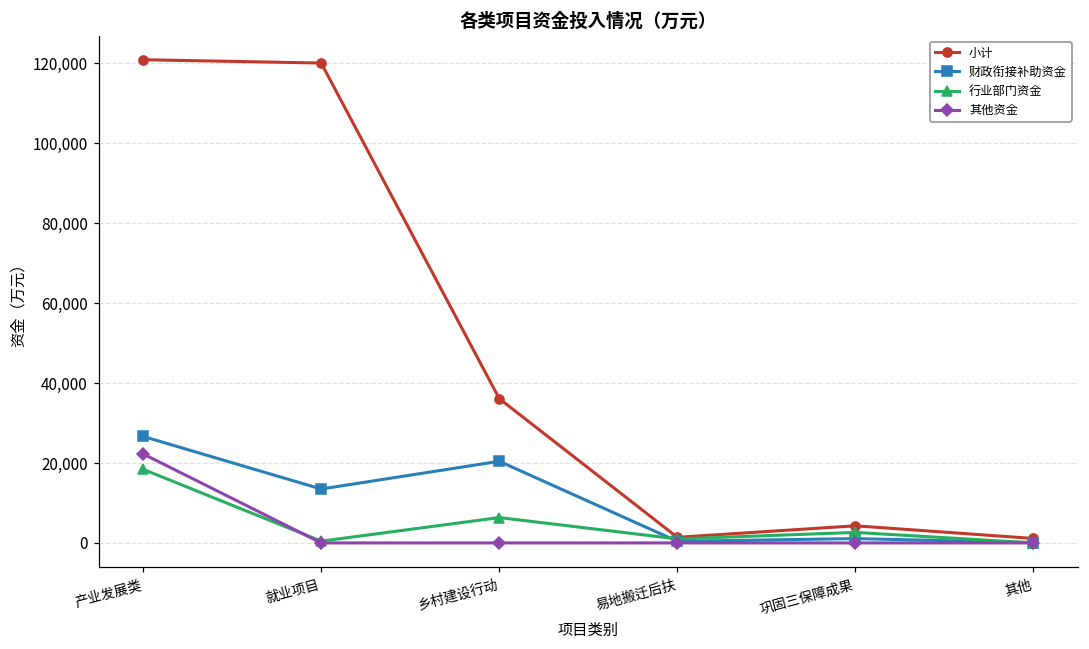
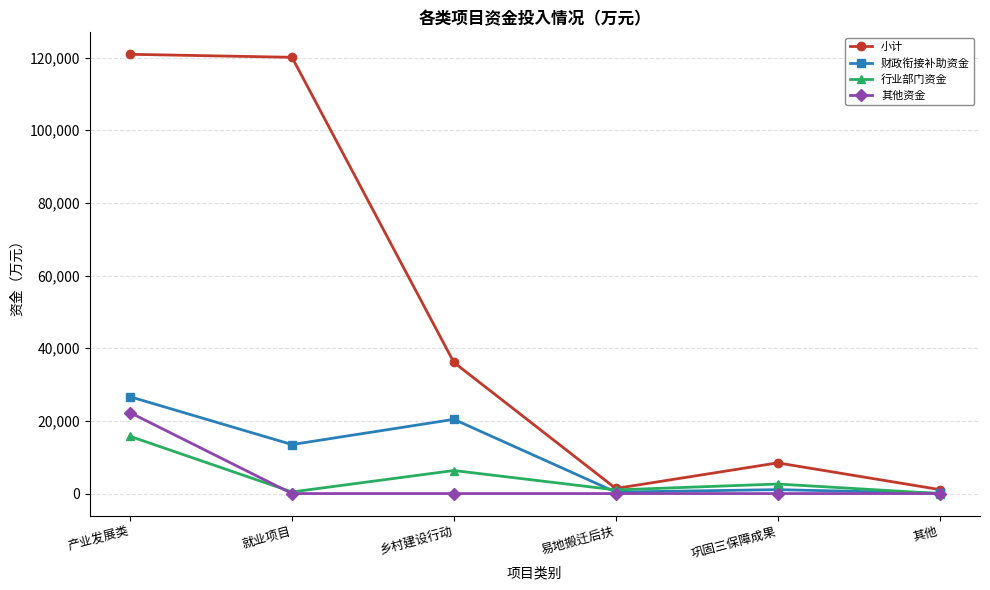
  {
    "小计": {
      "产业发展类": "121,000",
      "就业项目": "120,000",
      "乡村建设行动": "36,000",
-     "巩固三保障成果": "4,000",
+     "巩固三保障成果": "8,000",
      "其他": "1,000"
    },
    "财政衔接补助资金": {
      "产业发展类": "27,000",
      "就业项目": "13,000",
      "乡村建设行动": "20,000",
      "巩固三保障成果": "1,000"
    },
    "行业部门资金": {
-     "产业发展类": "18,000",
+     "产业发展类": "16,000",
      "乡村建设行动": "6,000",
      "巩固三保障成果": "3,000"
    },
    "其他资金": {
      "产业发展类": "22,000",
      "乡村建设行动": "0",
      "巩固三保障成果": "0"
    }
  }
